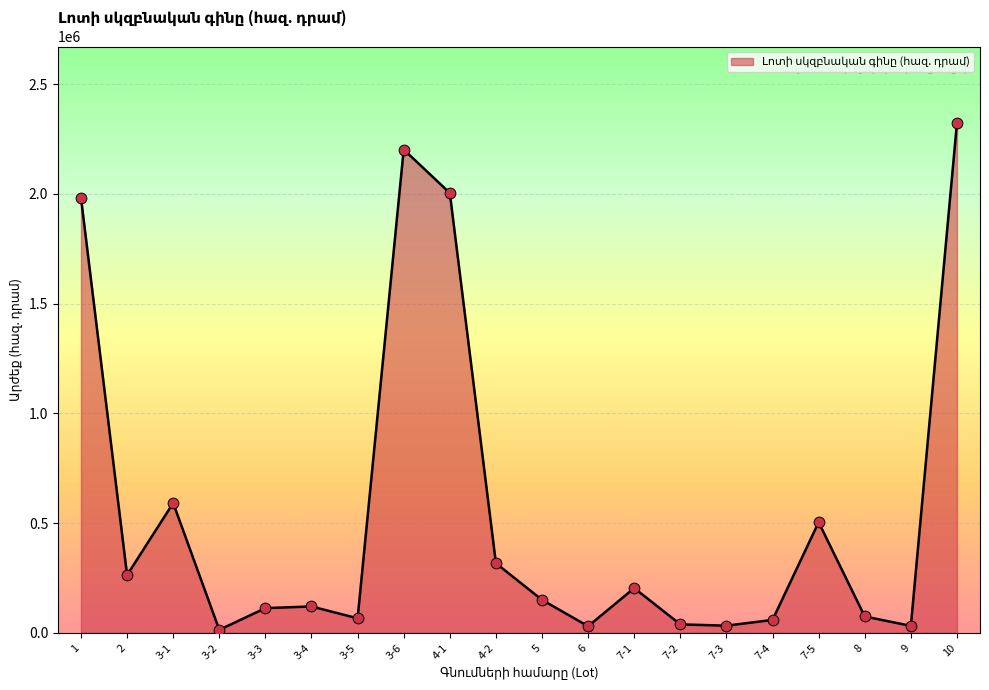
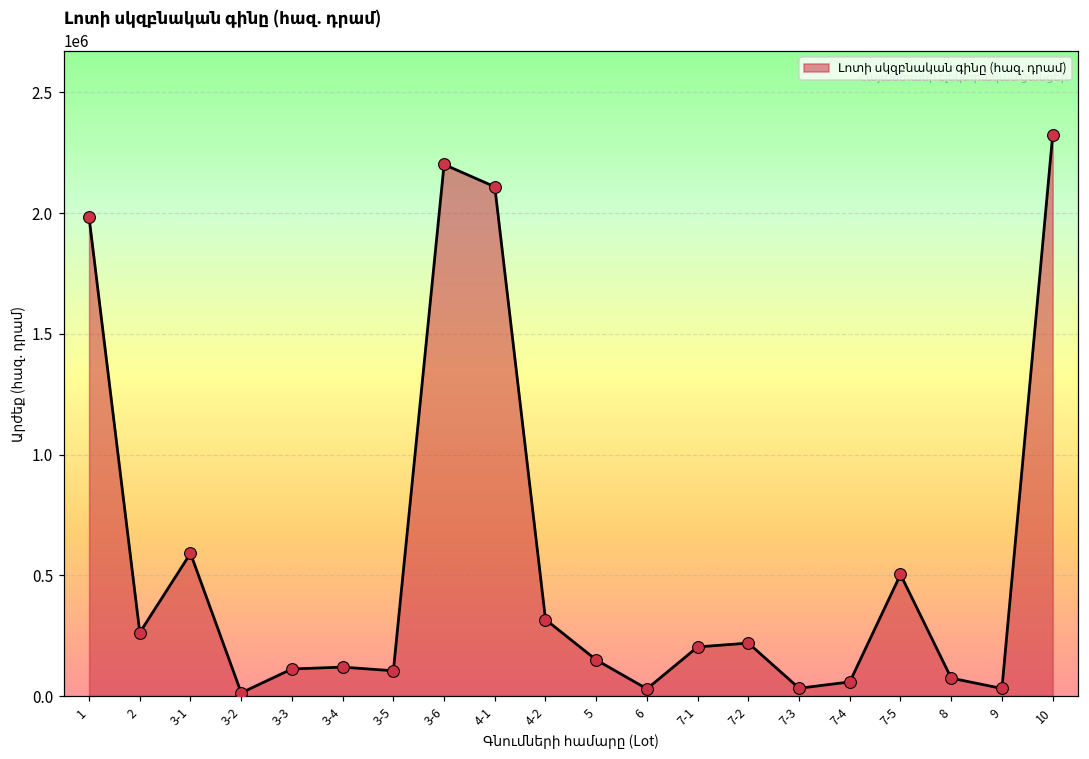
  {
    "1": 1980000,
    "2": 260000,
    "3-1": 590000,
    "3-2": 10000,
    "3-3": 110000,
    "3-4": 120000,
-   "3-5": 70000,
+   "3-5": 100000,
    "3-6": 2200000,
-   "4-1": 2000000,
+   "4-1": 2110000,
    "4-2": 320000,
    "5": 150000,
    "6": 30000,
    "7-1": 200000,
-   "7-2": 40000,
+   "7-2": 220000,
    "7-3": 30000,
    "7-4": 60000,
    "7-5": 500000,
    "8": 70000,
    "9": 30000,
    "10": 2320000
  }
